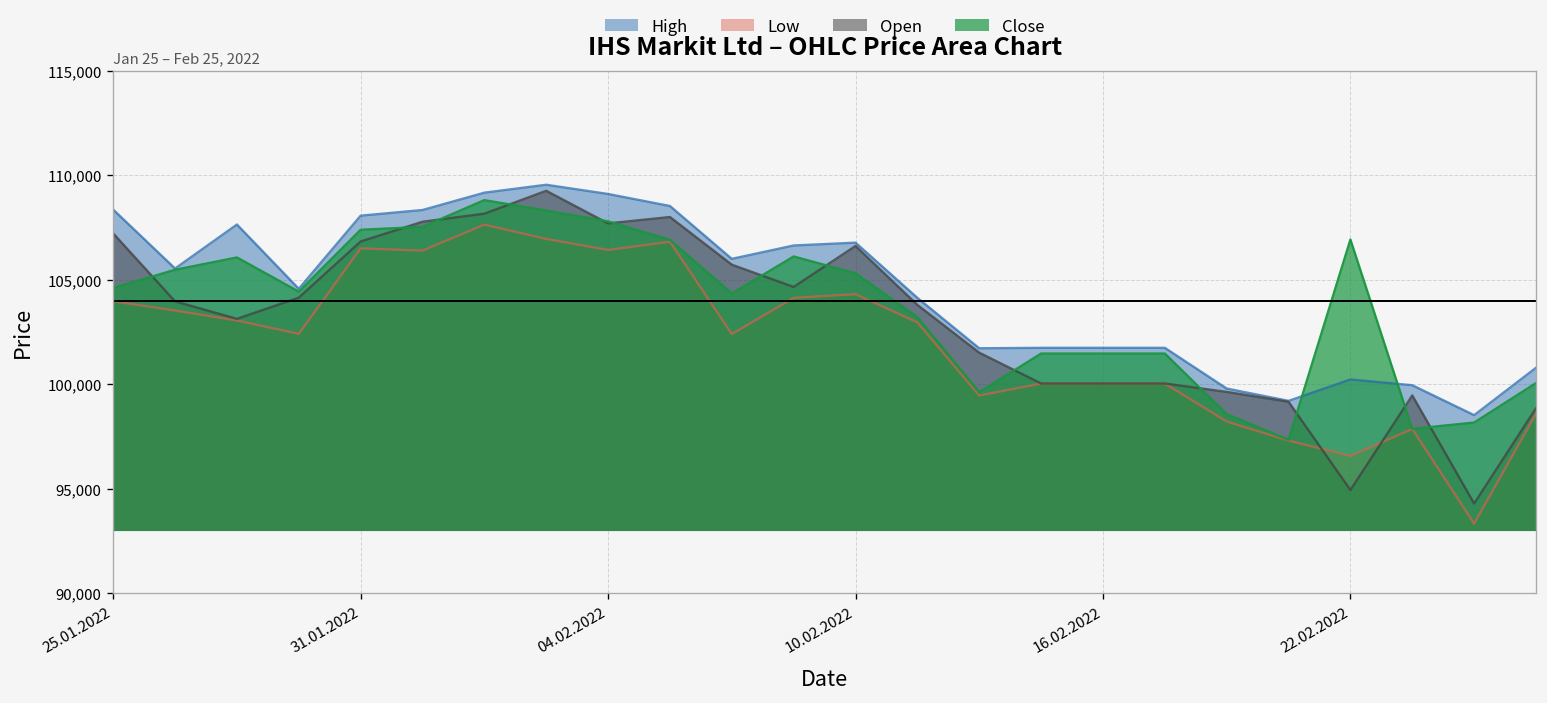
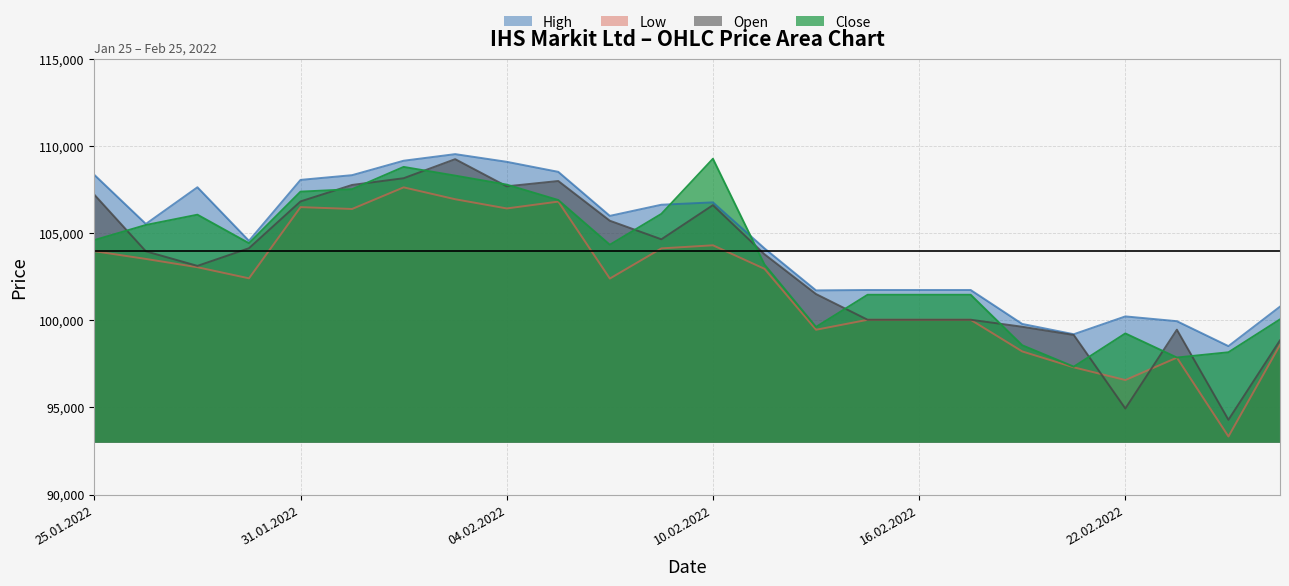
  {
    "High": {
      "25.01.2022": "108,400",
      "31.01.2022": "108,100",
      "04.02.2022": "109,100",
      "10.02.2022": "106,800",
      "16.02.2022": "101,700",
      "22.02.2022": "100,200"
    },
    "Low": {
      "25.01.2022": "104,000",
      "31.01.2022": "106,500",
      "04.02.2022": "106,400",
      "10.02.2022": "104,300",
      "22.02.2022": "96,600"
    },
    "Open": {
      "25.01.2022": "107,200",
      "31.01.2022": "106,800",
      "10.02.2022": "106,600",
      "22.02.2022": "94,900"
    },
    "Close": {
      "25.01.2022": "104,600",
      "31.01.2022": "107,400",
-     "10.02.2022": "105,300",
+     "10.02.2022": "109,300",
      "16.02.2022": "101,500",
-     "22.02.2022": "106,900"
+     "22.02.2022": "99,300"
    }
  }
